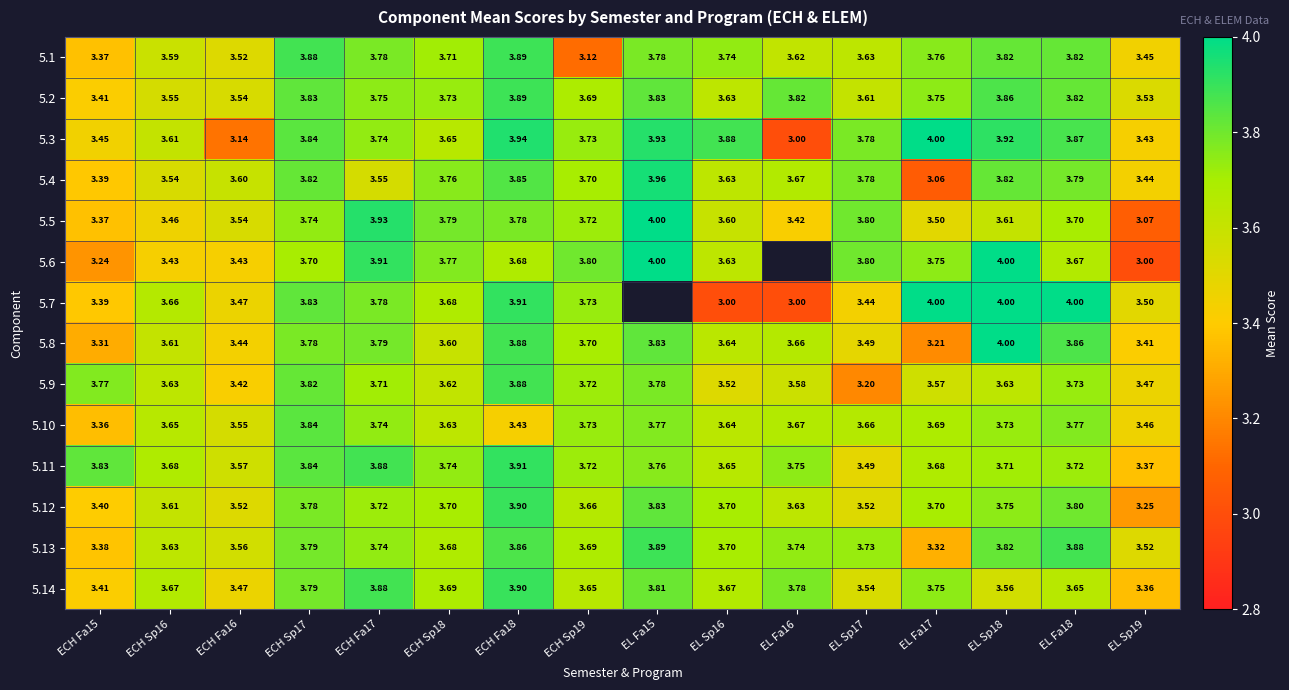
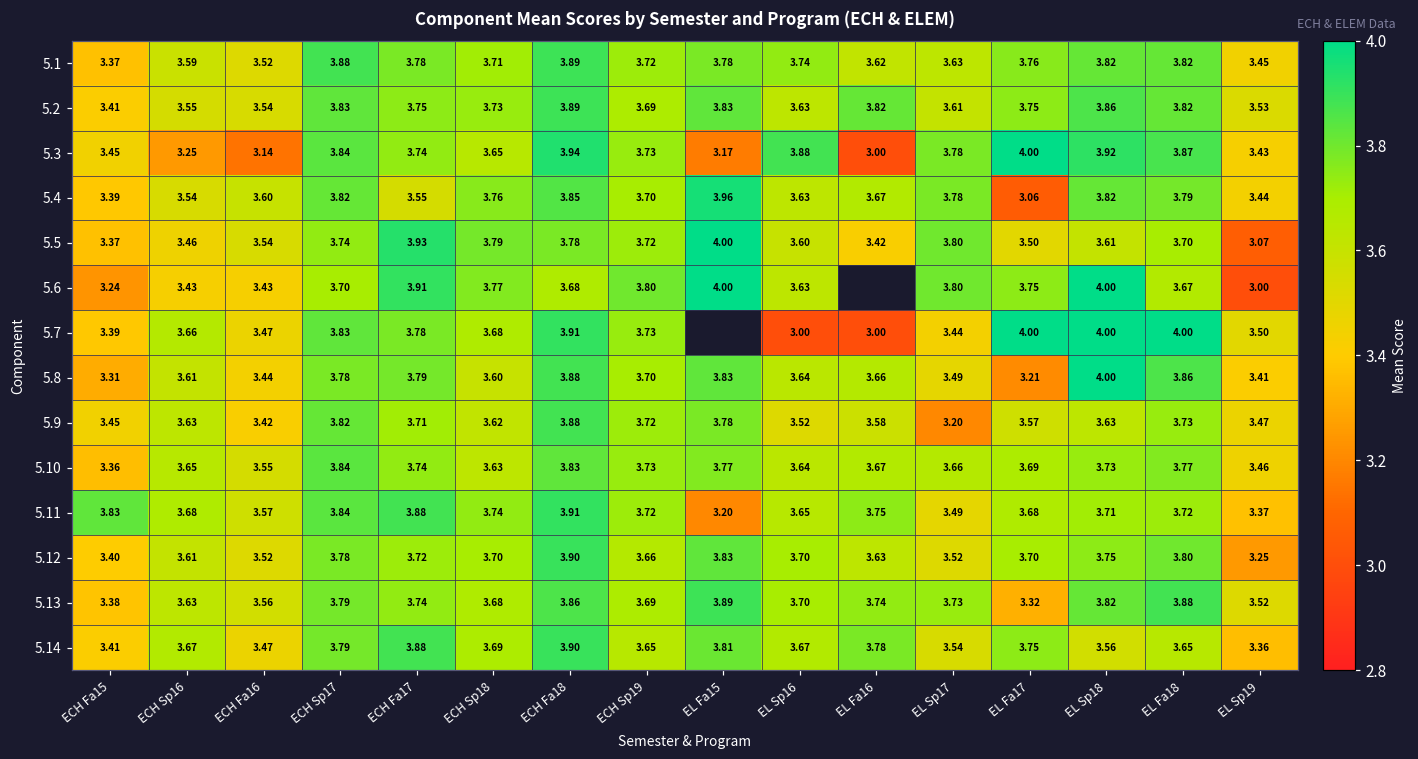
  {
    "5.1": {
      "ECH Fa15": 3.37,
      "ECH Sp16": 3.59,
      "ECH Fa16": 3.52,
      "ECH Sp17": 3.88,
      "ECH Fa17": 3.78,
      "ECH Sp18": 3.71,
      "ECH Fa18": 3.89,
-     "ECH Sp19": 3.12,
+     "ECH Sp19": 3.72,
      "EL Fa15": 3.78,
      "EL Sp16": 3.74,
      "EL Fa16": 3.62,
      "EL Sp17": 3.63,
      "EL Fa17": 3.76,
      "EL Sp18": 3.82,
      "EL Fa18": 3.82,
      "EL Sp19": 3.45
    },
    "5.3": {
      "ECH Fa15": 3.45,
-     "ECH Sp16": 3.61,
+     "ECH Sp16": 3.25,
      "ECH Fa16": 3.14,
      "ECH Sp17": 3.84,
      "ECH Fa17": 3.74,
      "ECH Sp18": 3.65,
      "ECH Fa18": 3.94,
      "ECH Sp19": 3.73,
-     "EL Fa15": 3.93,
+     "EL Fa15": 3.17,
      "EL Sp16": 3.88,
      "EL Fa16": 3.00,
      "EL Sp17": 3.78,
      "EL Fa17": 4.00,
      "EL Sp18": 3.92,
      "EL Fa18": 3.87,
      "EL Sp19": 3.43
    },
    "5.9": {
-     "ECH Fa15": 3.77,
+     "ECH Fa15": 3.45,
      "ECH Sp16": 3.63,
      "ECH Fa16": 3.42,
      "ECH Sp17": 3.82,
      "ECH Fa17": 3.71,
      "ECH Sp18": 3.62,
      "ECH Fa18": 3.88,
      "ECH Sp19": 3.72,
      "EL Fa15": 3.78,
      "EL Sp16": 3.52,
      "EL Fa16": 3.58,
      "EL Sp17": 3.20,
      "EL Fa17": 3.57,
      "EL Sp18": 3.63,
      "EL Fa18": 3.73,
      "EL Sp19": 3.47
    },
    "5.10": {
      "ECH Fa15": 3.36,
      "ECH Sp16": 3.65,
      "ECH Fa16": 3.55,
      "ECH Sp17": 3.84,
      "ECH Fa17": 3.74,
      "ECH Sp18": 3.63,
-     "ECH Fa18": 3.43,
+     "ECH Fa18": 3.83,
      "ECH Sp19": 3.73,
      "EL Fa15": 3.77,
      "EL Sp16": 3.64,
      "EL Fa16": 3.67,
      "EL Sp17": 3.66,
      "EL Fa17": 3.69,
      "EL Sp18": 3.73,
      "EL Fa18": 3.77,
      "EL Sp19": 3.46
    },
    "5.11": {
      "ECH Fa15": 3.83,
      "ECH Sp16": 3.68,
      "ECH Fa16": 3.57,
      "ECH Sp17": 3.84,
      "ECH Fa17": 3.88,
      "ECH Sp18": 3.74,
      "ECH Fa18": 3.91,
      "ECH Sp19": 3.72,
-     "EL Fa15": 3.76,
+     "EL Fa15": 3.20,
      "EL Sp16": 3.65,
      "EL Fa16": 3.75,
      "EL Sp17": 3.49,
      "EL Fa17": 3.68,
      "EL Sp18": 3.71,
      "EL Fa18": 3.72,
      "EL Sp19": 3.37
    }
  }
